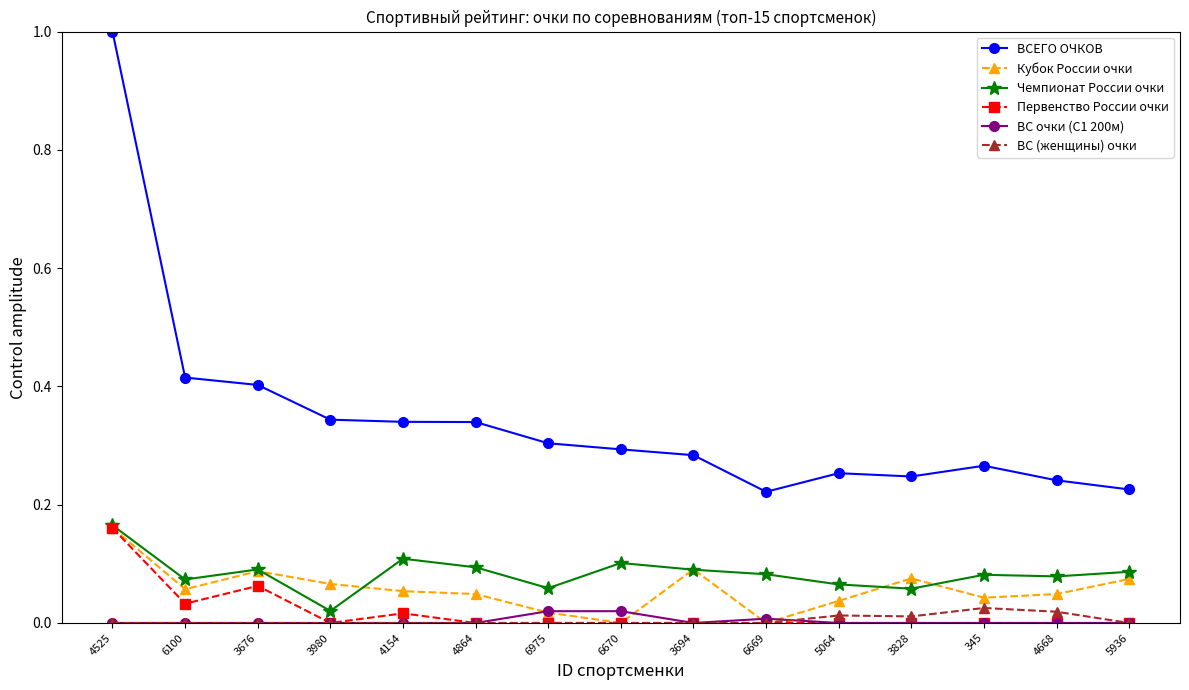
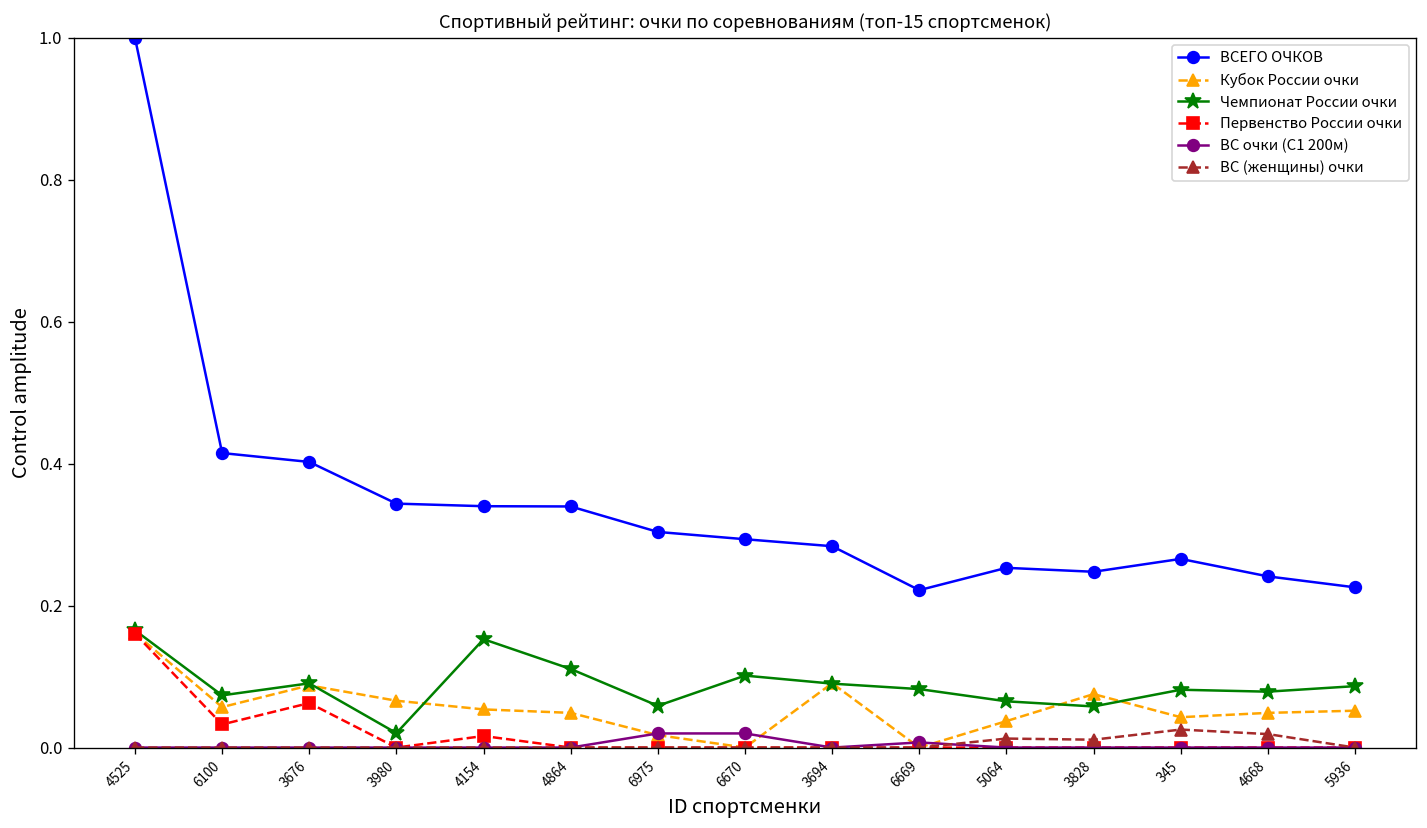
  {
    "ВСЕГО ОЧКОВ": {
      "4525": 1.00,
      "6100": 0.41,
      "3676": 0.40,
      "3980": 0.34,
      "4154": 0.34,
      "4864": 0.34,
      "6975": 0.30,
      "6670": 0.29,
      "3694": 0.28,
      "6669": 0.22,
      "5064": 0.25,
      "3828": 0.25,
      "345": 0.27,
      "4668": 0.24,
      "5936": 0.23
    },
    "Кубок России очки": {
      "6100": 0.06,
      "3980": 0.07,
      "4154": 0.05,
      "4864": 0.05,
      "5064": 0.04,
      "3828": 0.08,
      "345": 0.04,
      "4668": 0.05,
-     "5936": 0.07
+     "5936": 0.05
    },
    "Чемпионат России очки": {
      "6100": 0.07,
      "3980": 0.02,
-     "4154": 0.11,
-     "4864": 0.09,
+     "4154": 0.15,
+     "4864": 0.11,
      "6975": 0.06,
      "6670": 0.10,
      "6669": 0.08,
      "5064": 0.07,
      "3828": 0.06,
      "345": 0.08,
      "4668": 0.08,
      "5936": 0.09
    },
    "Первенство России очки": {
      "6100": 0.03,
      "3676": 0.06,
      "4154": 0.02
    },
    "ВС очки (С1 200м)": {
      "6670": 0.02,
      "6669": 0.01
    },
    "ВС (женщины) очки": {
      "5064": 0.01,
      "3828": 0.01,
      "345": 0.03,
      "4668": 0.02
    }
  }
